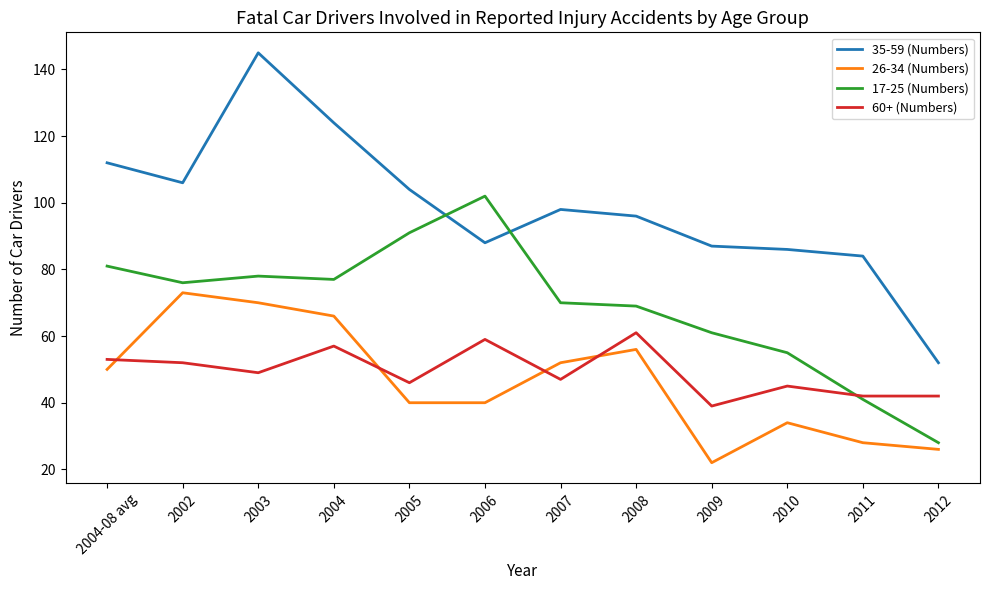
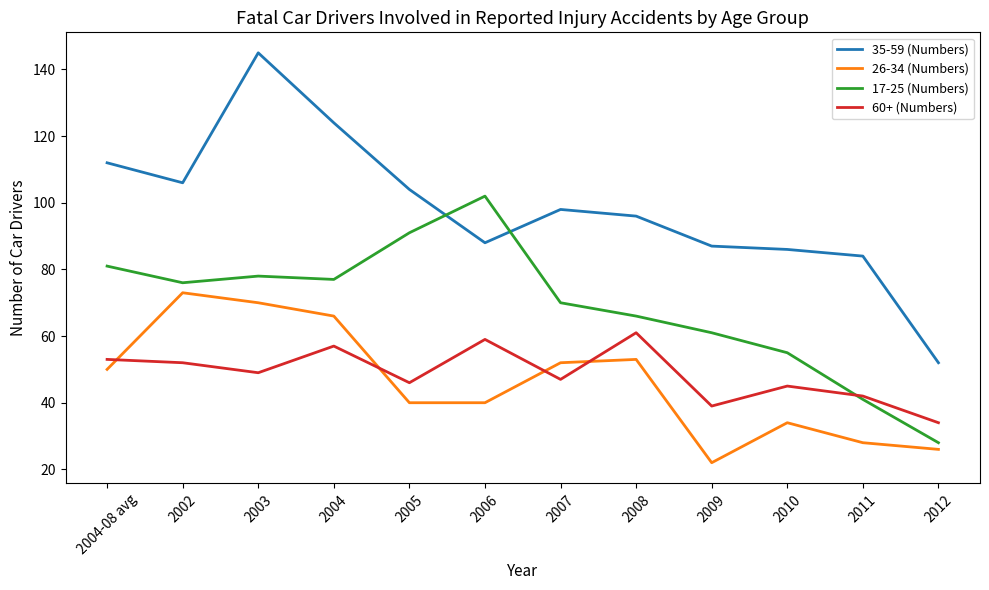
  {
    "35-59 (Numbers)": {
      "2004-08 avg": 112,
      "2002": 106,
      "2003": 145,
      "2004": 124,
      "2005": 104,
      "2006": 88,
      "2007": 98,
      "2008": 96,
      "2009": 87,
      "2010": 86,
      "2011": 84,
      "2012": 52
    },
    "26-34 (Numbers)": {
      "2004-08 avg": 50,
      "2002": 73,
      "2003": 70,
      "2004": 66,
      "2005": 40,
      "2006": 40,
      "2007": 52,
-     "2008": 56,
+     "2008": 53,
      "2009": 22,
      "2010": 34,
      "2011": 28,
      "2012": 26
    },
    "17-25 (Numbers)": {
      "2004-08 avg": 81,
      "2002": 76,
      "2003": 78,
      "2004": 77,
      "2005": 91,
      "2006": 102,
      "2007": 70,
-     "2008": 69,
+     "2008": 66,
      "2009": 61,
      "2010": 55,
      "2011": 41,
      "2012": 28
    },
    "60+ (Numbers)": {
      "2004-08 avg": 53,
      "2002": 52,
      "2003": 49,
      "2004": 57,
      "2005": 46,
      "2006": 59,
      "2007": 47,
      "2008": 61,
      "2009": 39,
      "2010": 45,
      "2011": 42,
-     "2012": 42
+     "2012": 34
    }
  }
